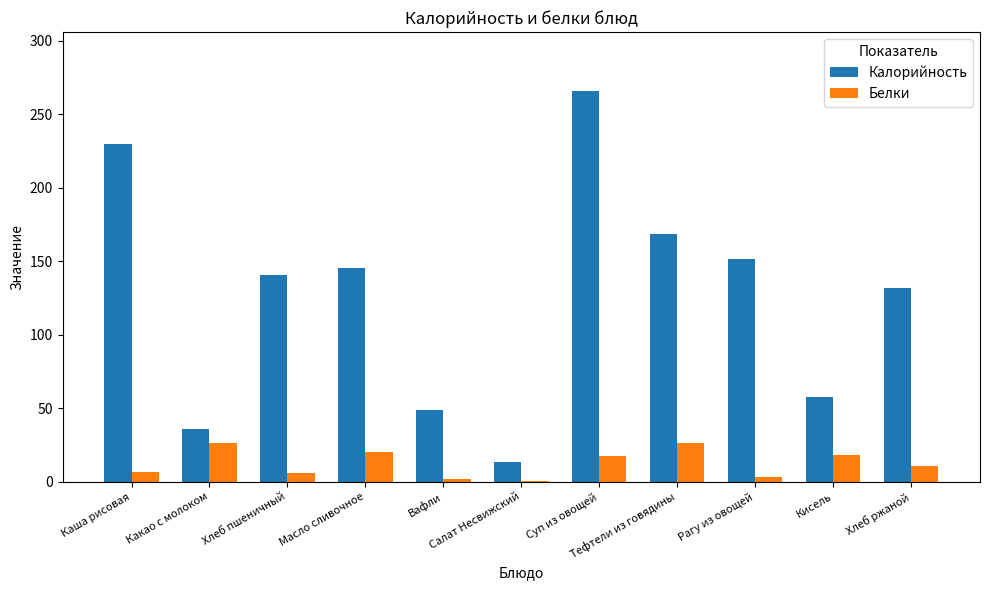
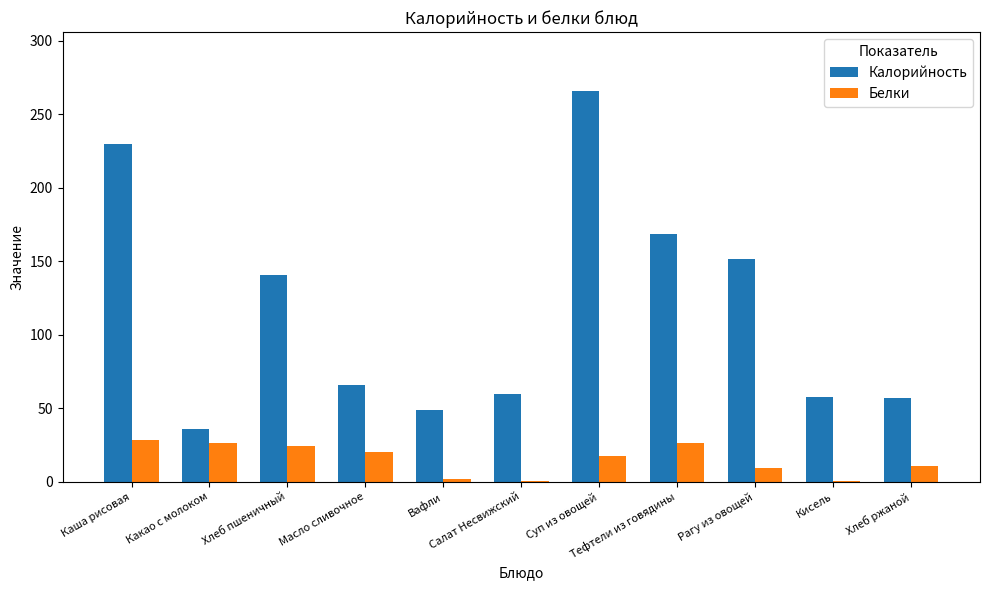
  {
    "Калорийность": {
      "Каша рисовая": 230,
      "Какао с молоком": 36,
      "Хлеб пшеничный": 141,
-     "Масло сливочное": 146,
+     "Масло сливочное": 66,
      "Вафли": 49,
-     "Салат Несвижский": 13,
+     "Салат Несвижский": 60,
      "Суп из овощей": 266,
      "Тефтели из говядины": 168,
      "Рагу из овощей": 152,
      "Кисель": 58,
-     "Хлеб ржаной": 132
+     "Хлеб ржаной": 57
    },
    "Белки": {
-     "Каша рисовая": 7,
+     "Каша рисовая": 29,
      "Какао с молоком": 27,
-     "Хлеб пшеничный": 6,
+     "Хлеб пшеничный": 24,
      "Масло сливочное": 20,
      "Суп из овощей": 18,
      "Тефтели из говядины": 26,
-     "Рагу из овощей": 3,
-     "Кисель": 18,
+     "Рагу из овощей": 10,
+     "Кисель": 0,
      "Хлеб ржаной": 11
    }
  }
